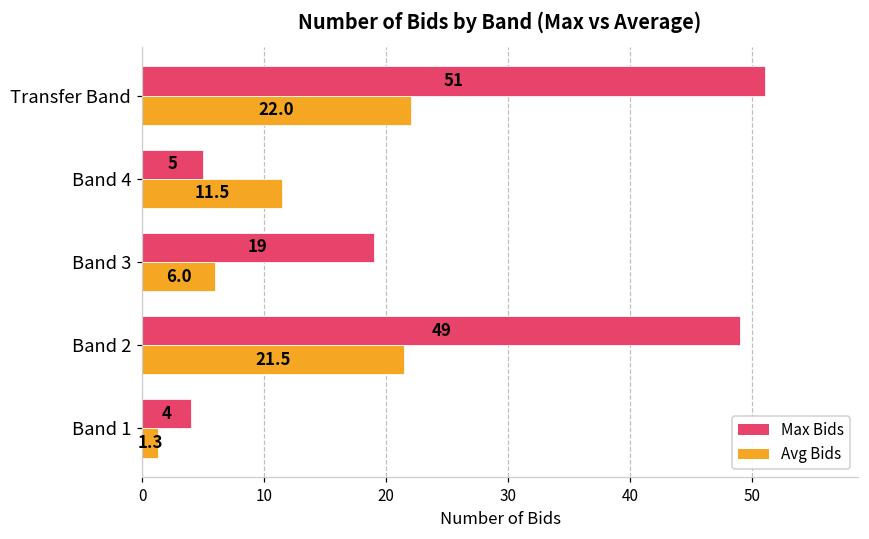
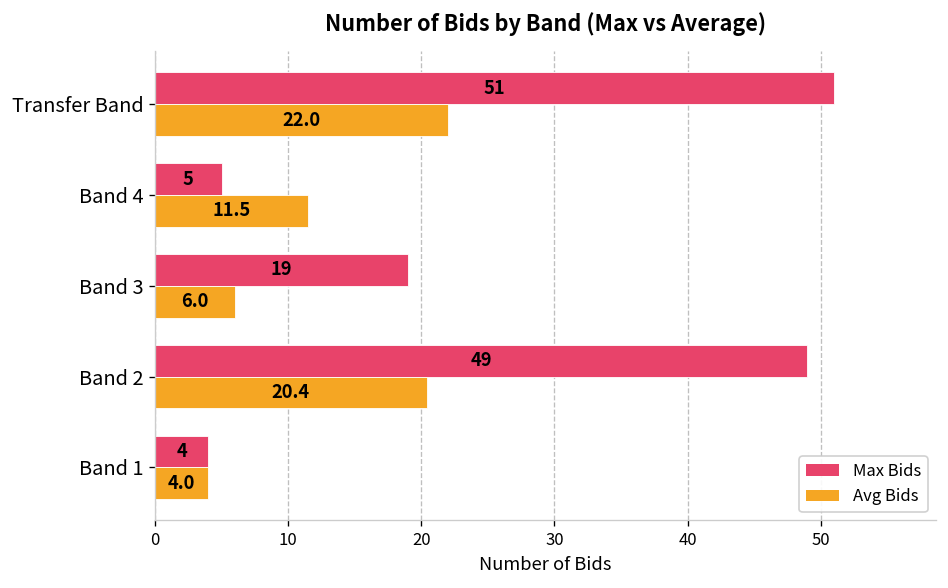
  {
    "Max Bids": {
      "Transfer Band": 51,
      "Band 4": 5,
      "Band 3": 19,
      "Band 2": 49,
      "Band 1": 4
    },
    "Avg Bids": {
      "Transfer Band": 22.0,
      "Band 4": 11.5,
      "Band 3": 6.0,
-     "Band 2": 21.5,
-     "Band 1": 1.3
+     "Band 2": 20.4,
+     "Band 1": 4.0
    }
  }
